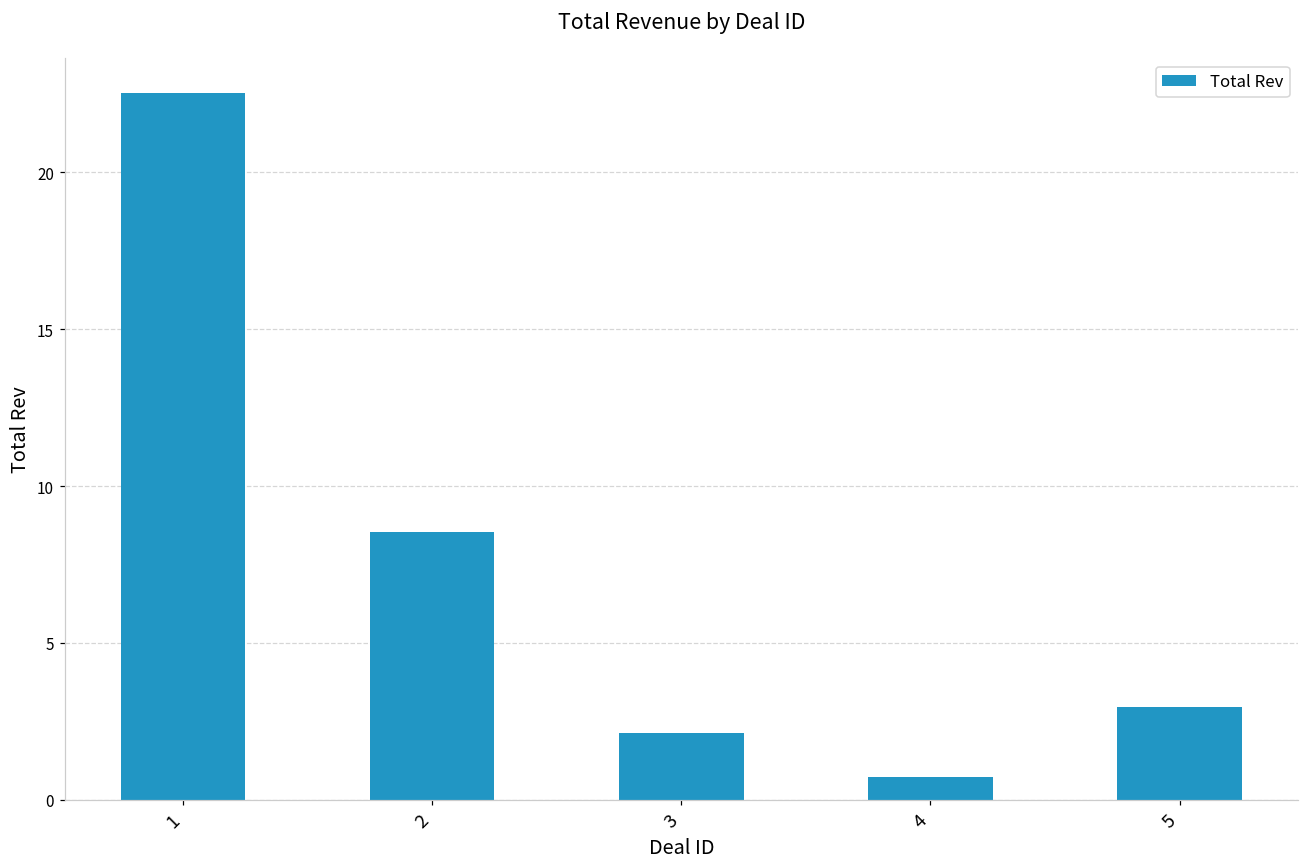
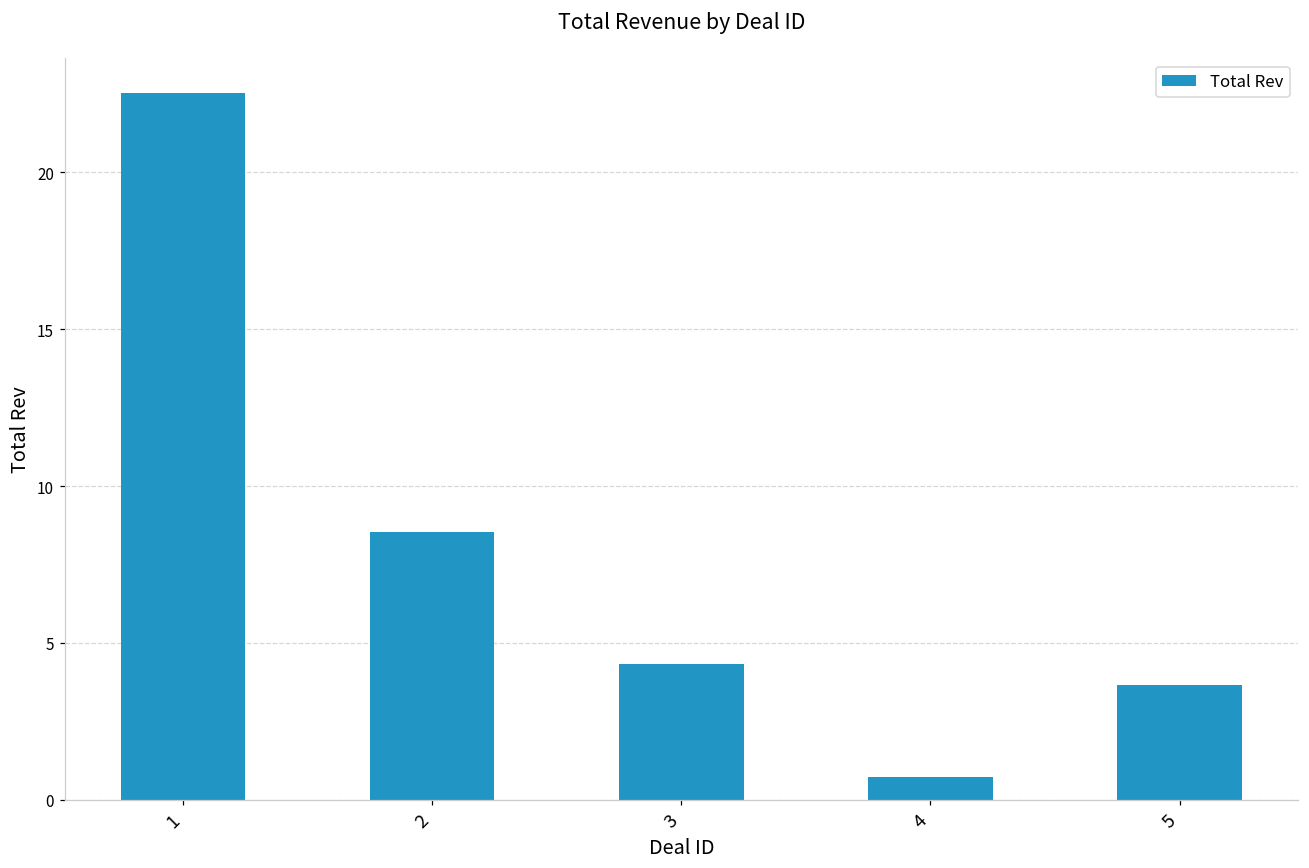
  {
    "1": 22.5,
    "2": 8.5,
-   "3": 2.1,
+   "3": 4.3,
    "4": 0.7,
-   "5": 2.9
+   "5": 3.7
  }
